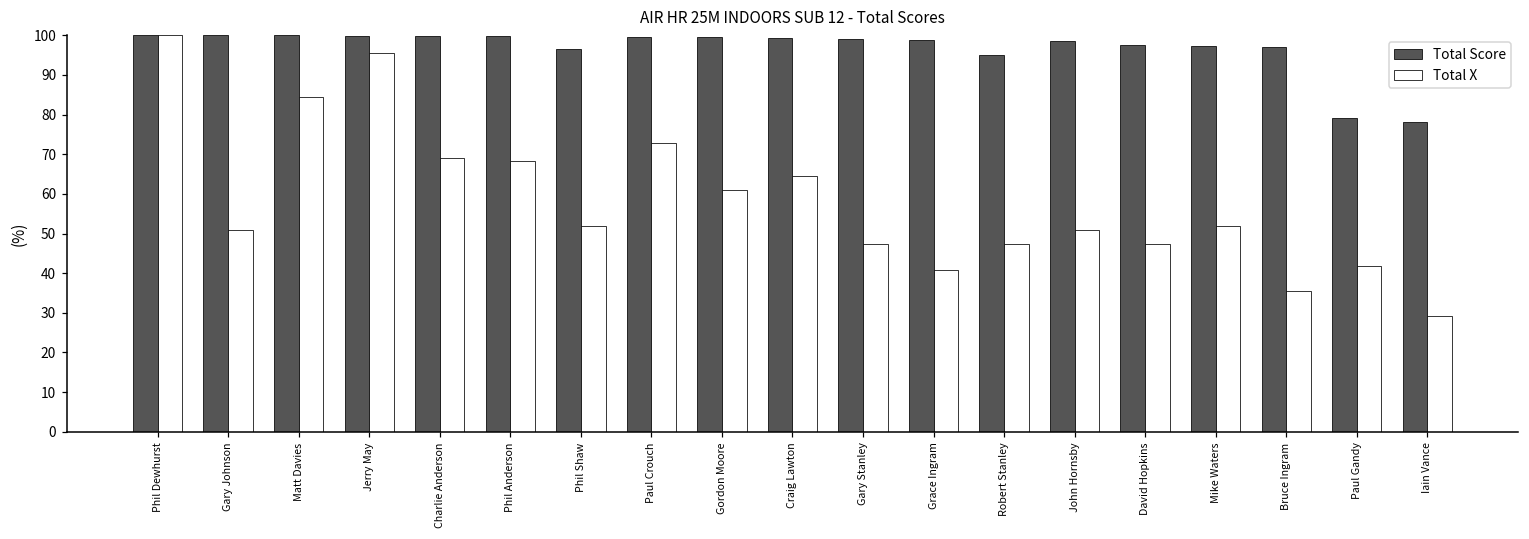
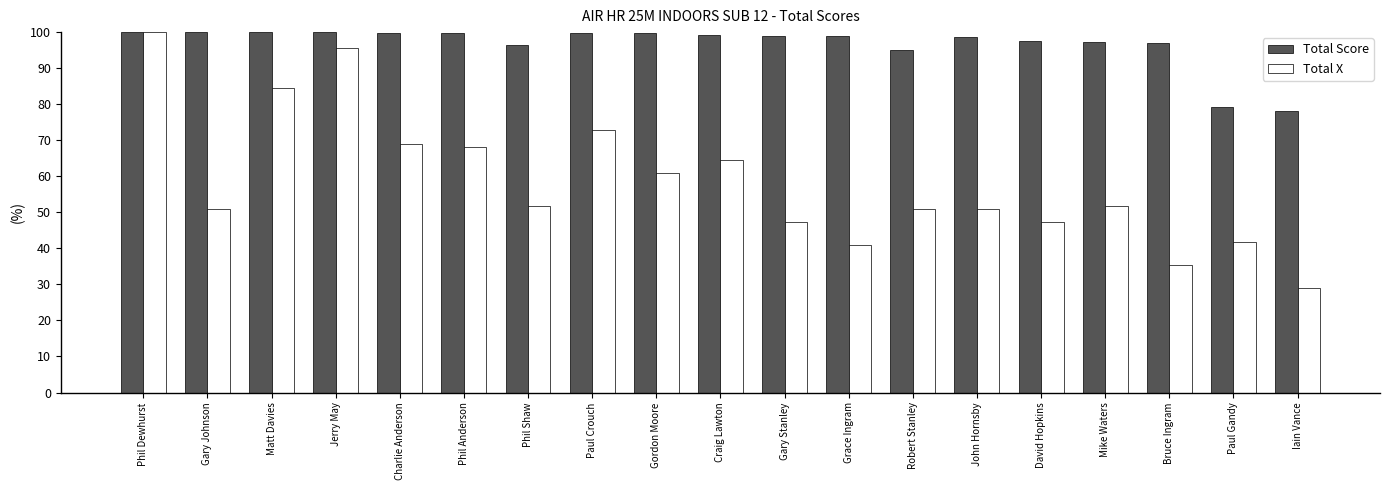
  {
    "Total Score": {
      "Phil Dewhurst": 100,
      "Gary Johnson": 100,
      "Matt Davies": 100,
      "Jerry May": 100,
      "Charlie Anderson": 100,
      "Phil Anderson": 100,
      "Phil Shaw": 96,
      "Paul Crouch": 100,
      "Gordon Moore": 100,
      "Craig Lawton": 99,
      "Gary Stanley": 99,
      "Grace Ingram": 99,
      "Robert Stanley": 95,
      "John Hornsby": 99,
      "David Hopkins": 97,
      "Mike Waters": 97,
      "Bruce Ingram": 97,
      "Paul Gandy": 79,
      "Iain Vance": 78
    },
    "Total X": {
      "Phil Dewhurst": 100,
      "Gary Johnson": 51,
      "Matt Davies": 85,
      "Jerry May": 95,
      "Charlie Anderson": 69,
      "Phil Anderson": 68,
      "Phil Shaw": 52,
      "Paul Crouch": 73,
      "Gordon Moore": 61,
      "Craig Lawton": 65,
      "Gary Stanley": 47,
      "Grace Ingram": 41,
-     "Robert Stanley": 47,
+     "Robert Stanley": 51,
      "John Hornsby": 51,
      "David Hopkins": 47,
      "Mike Waters": 52,
      "Bruce Ingram": 35,
      "Paul Gandy": 42,
      "Iain Vance": 29
    }
  }
